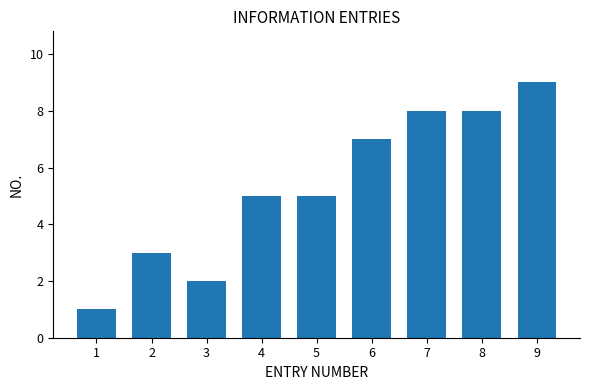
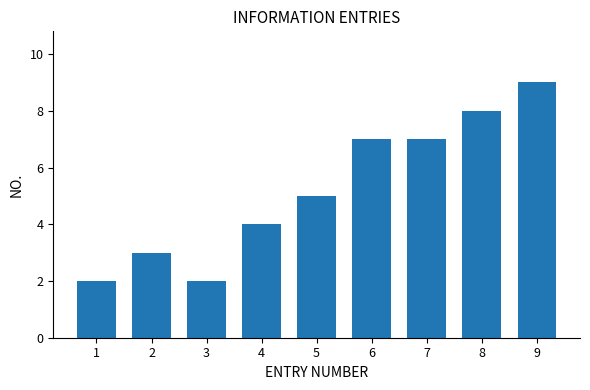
  {
-   "1": 1,
+   "1": 2,
    "2": 3,
    "3": 2,
-   "4": 5,
+   "4": 4,
    "5": 5,
    "6": 7,
-   "7": 8,
+   "7": 7,
    "8": 8,
    "9": 9
  }
